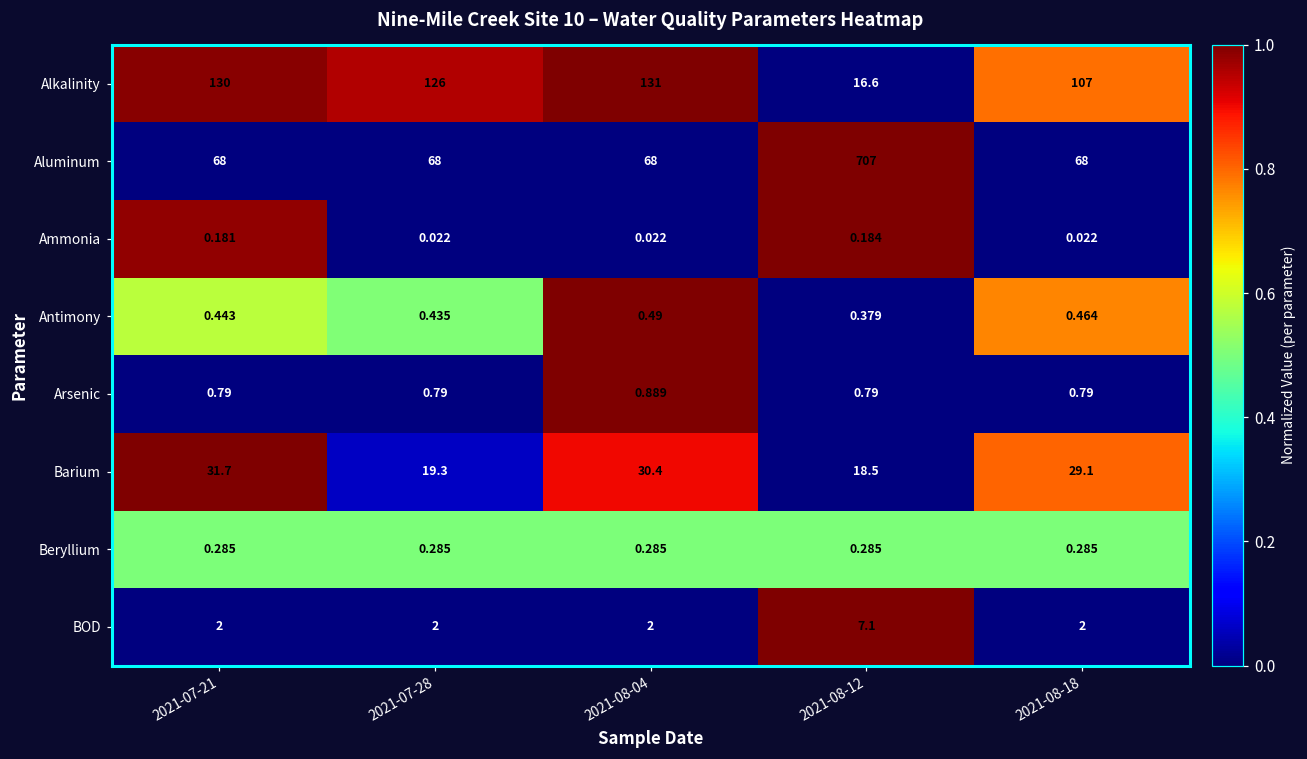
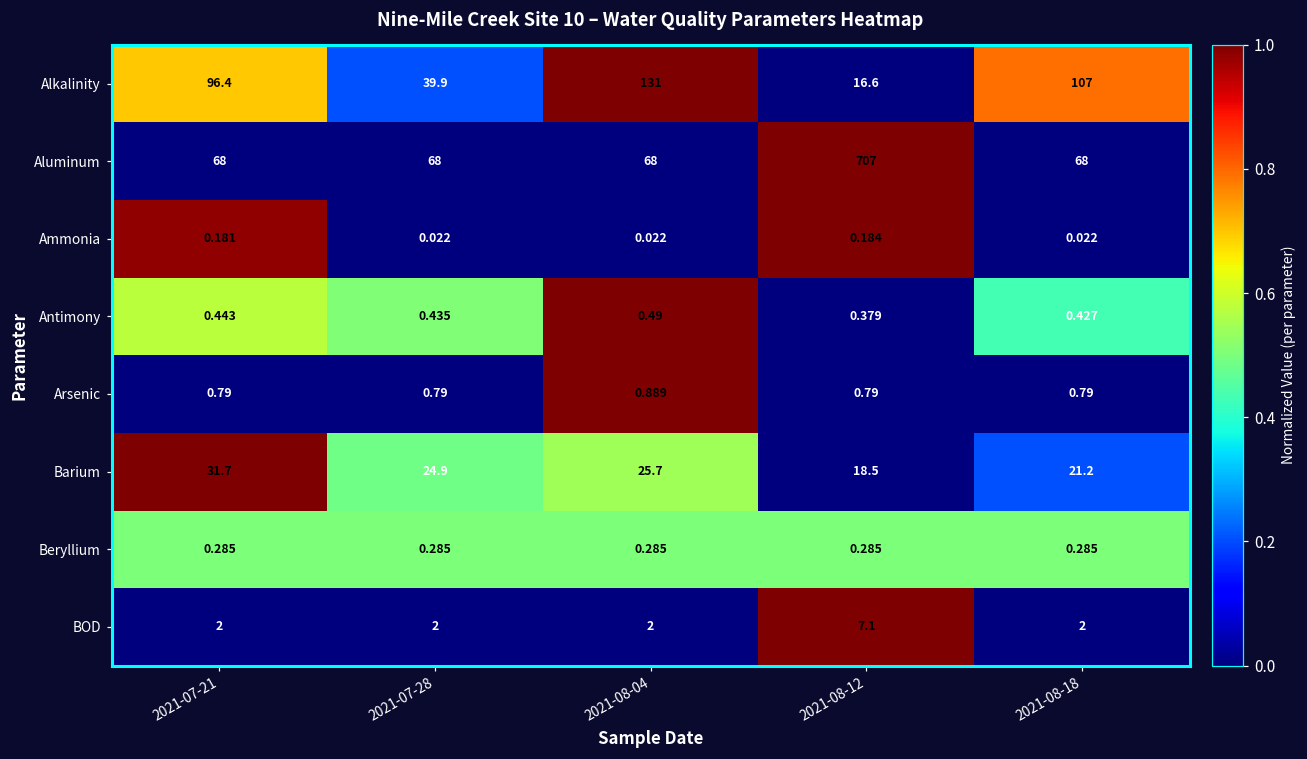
  {
    "Alkalinity": {
-     "2021-07-21": 130,
-     "2021-07-28": 126,
+     "2021-07-21": 96.4,
+     "2021-07-28": 39.9,
      "2021-08-04": 131,
      "2021-08-12": 16.6,
      "2021-08-18": 107
    },
    "Aluminum": {
      "2021-07-21": 68,
      "2021-07-28": 68,
      "2021-08-04": 68,
      "2021-08-12": 707,
      "2021-08-18": 68
    },
    "Ammonia": {
      "2021-07-21": 0.181,
      "2021-07-28": 0.022,
      "2021-08-04": 0.022,
      "2021-08-12": 0.184,
      "2021-08-18": 0.022
    },
    "Antimony": {
      "2021-07-21": 0.443,
      "2021-07-28": 0.435,
      "2021-08-04": 0.49,
      "2021-08-12": 0.379,
-     "2021-08-18": 0.464
+     "2021-08-18": 0.427
    },
    "Arsenic": {
      "2021-07-21": 0.79,
      "2021-07-28": 0.79,
      "2021-08-04": 0.889,
      "2021-08-12": 0.79,
      "2021-08-18": 0.79
    },
    "Barium": {
      "2021-07-21": 31.7,
-     "2021-07-28": 19.3,
-     "2021-08-04": 30.4,
+     "2021-07-28": 24.9,
+     "2021-08-04": 25.7,
      "2021-08-12": 18.5,
-     "2021-08-18": 29.1
+     "2021-08-18": 21.2
    },
    "Beryllium": {
      "2021-07-21": 0.285,
      "2021-07-28": 0.285,
      "2021-08-04": 0.285,
      "2021-08-12": 0.285,
      "2021-08-18": 0.285
    },
    "BOD": {
      "2021-07-21": 2,
      "2021-07-28": 2,
      "2021-08-04": 2,
      "2021-08-12": 7.1,
      "2021-08-18": 2
    }
  }
